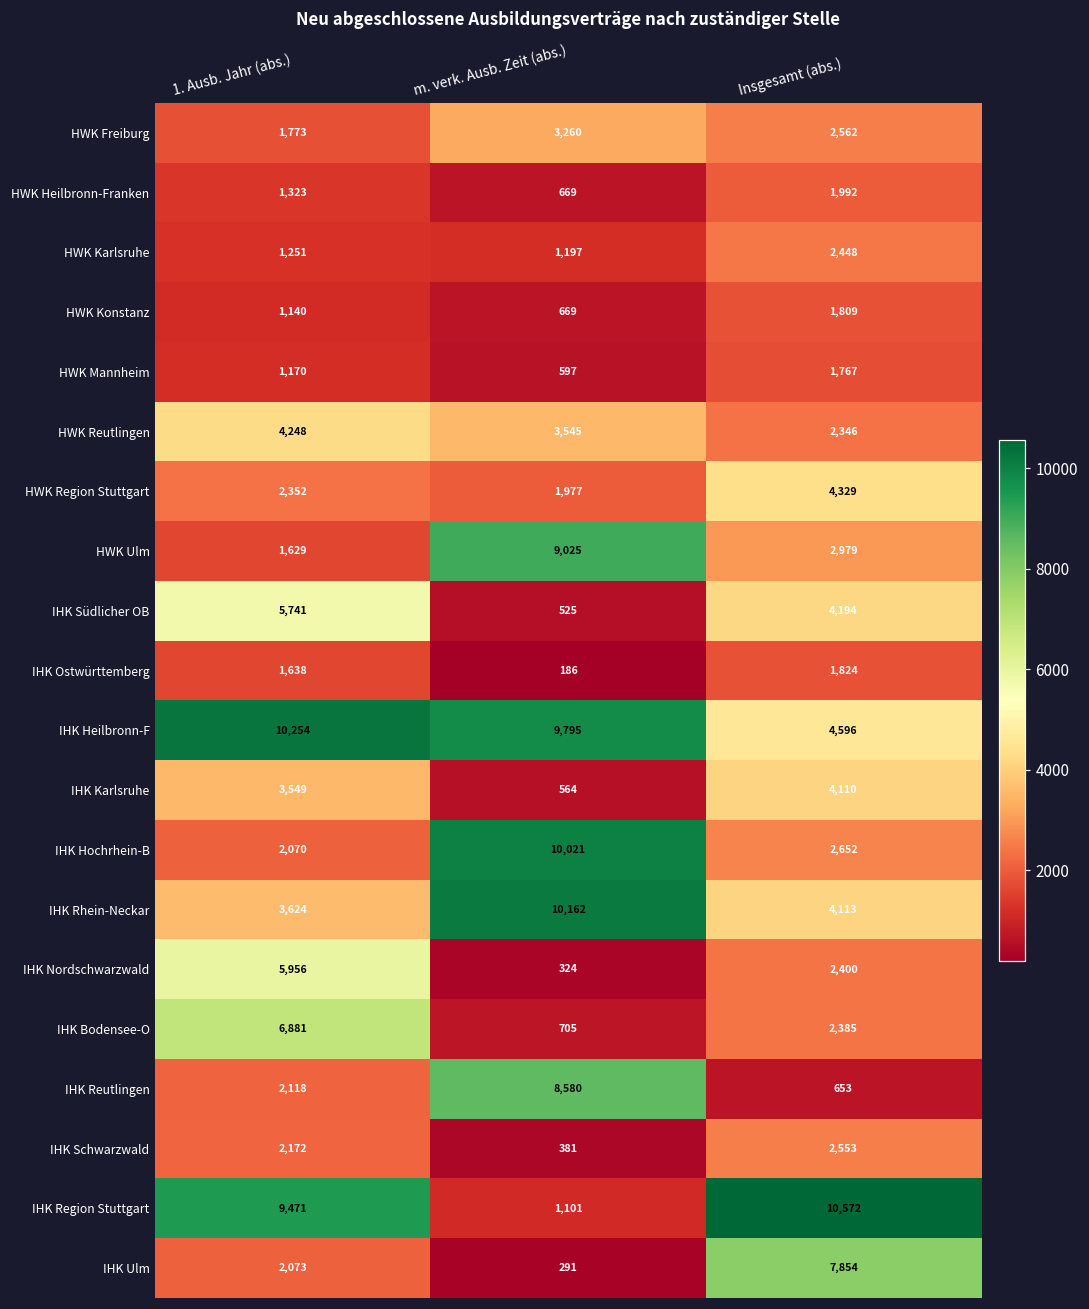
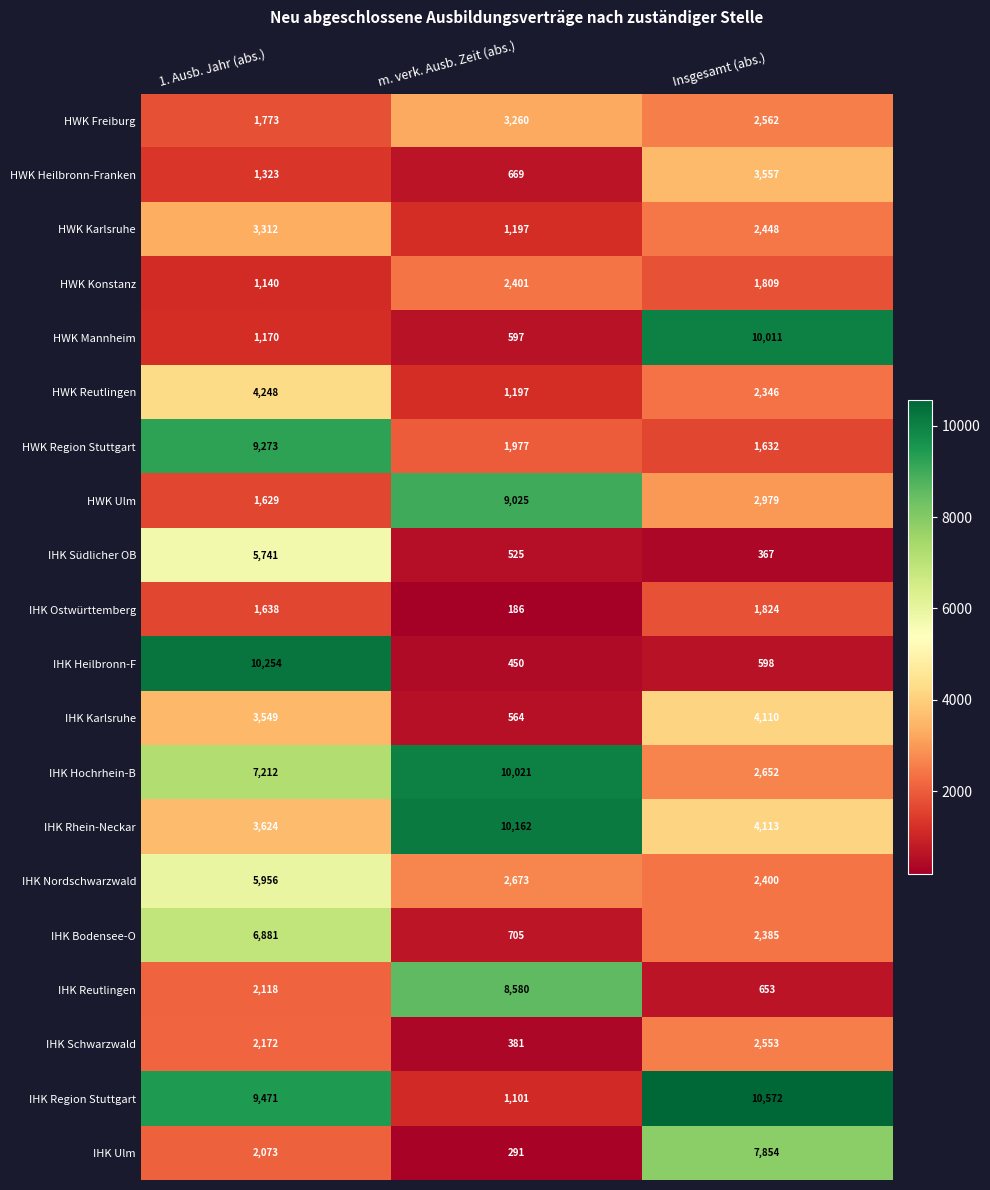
  {
    "HWK Freiburg": {
      "1. Ausb. Jahr (abs.)": "1,773",
      "m. verk. Ausb. Zeit (abs.)": "3,260",
      "Insgesamt (abs.)": "2,562"
    },
    "HWK Heilbronn-Franken": {
      "1. Ausb. Jahr (abs.)": "1,323",
      "m. verk. Ausb. Zeit (abs.)": "669",
-     "Insgesamt (abs.)": "1,992"
+     "Insgesamt (abs.)": "3,557"
    },
    "HWK Karlsruhe": {
-     "1. Ausb. Jahr (abs.)": "1,251",
+     "1. Ausb. Jahr (abs.)": "3,312",
      "m. verk. Ausb. Zeit (abs.)": "1,197",
      "Insgesamt (abs.)": "2,448"
    },
    "HWK Konstanz": {
      "1. Ausb. Jahr (abs.)": "1,140",
-     "m. verk. Ausb. Zeit (abs.)": "669",
+     "m. verk. Ausb. Zeit (abs.)": "2,401",
      "Insgesamt (abs.)": "1,809"
    },
    "HWK Mannheim": {
      "1. Ausb. Jahr (abs.)": "1,170",
      "m. verk. Ausb. Zeit (abs.)": "597",
-     "Insgesamt (abs.)": "1,767"
+     "Insgesamt (abs.)": "10,011"
    },
    "HWK Reutlingen": {
      "1. Ausb. Jahr (abs.)": "4,248",
-     "m. verk. Ausb. Zeit (abs.)": "3,545",
+     "m. verk. Ausb. Zeit (abs.)": "1,197",
      "Insgesamt (abs.)": "2,346"
    },
    "HWK Region Stuttgart": {
-     "1. Ausb. Jahr (abs.)": "2,352",
+     "1. Ausb. Jahr (abs.)": "9,273",
      "m. verk. Ausb. Zeit (abs.)": "1,977",
-     "Insgesamt (abs.)": "4,329"
+     "Insgesamt (abs.)": "1,632"
    },
    "HWK Ulm": {
      "1. Ausb. Jahr (abs.)": "1,629",
      "m. verk. Ausb. Zeit (abs.)": "9,025",
      "Insgesamt (abs.)": "2,979"
    },
    "IHK Südlicher OB": {
      "1. Ausb. Jahr (abs.)": "5,741",
      "m. verk. Ausb. Zeit (abs.)": "525",
-     "Insgesamt (abs.)": "4,194"
+     "Insgesamt (abs.)": "367"
    },
    "IHK Ostwürttemberg": {
      "1. Ausb. Jahr (abs.)": "1,638",
      "m. verk. Ausb. Zeit (abs.)": "186",
      "Insgesamt (abs.)": "1,824"
    },
    "IHK Heilbronn-F": {
      "1. Ausb. Jahr (abs.)": "10,254",
-     "m. verk. Ausb. Zeit (abs.)": "9,795",
-     "Insgesamt (abs.)": "4,596"
+     "m. verk. Ausb. Zeit (abs.)": "450",
+     "Insgesamt (abs.)": "598"
    },
    "IHK Karlsruhe": {
      "1. Ausb. Jahr (abs.)": "3,549",
      "m. verk. Ausb. Zeit (abs.)": "564",
      "Insgesamt (abs.)": "4,110"
    },
    "IHK Hochrhein-B": {
-     "1. Ausb. Jahr (abs.)": "2,070",
+     "1. Ausb. Jahr (abs.)": "7,212",
      "m. verk. Ausb. Zeit (abs.)": "10,021",
      "Insgesamt (abs.)": "2,652"
    },
    "IHK Rhein-Neckar": {
      "1. Ausb. Jahr (abs.)": "3,624",
      "m. verk. Ausb. Zeit (abs.)": "10,162",
      "Insgesamt (abs.)": "4,113"
    },
    "IHK Nordschwarzwald": {
      "1. Ausb. Jahr (abs.)": "5,956",
-     "m. verk. Ausb. Zeit (abs.)": "324",
+     "m. verk. Ausb. Zeit (abs.)": "2,673",
      "Insgesamt (abs.)": "2,400"
    },
    "IHK Bodensee-O": {
      "1. Ausb. Jahr (abs.)": "6,881",
      "m. verk. Ausb. Zeit (abs.)": "705",
      "Insgesamt (abs.)": "2,385"
    },
    "IHK Reutlingen": {
      "1. Ausb. Jahr (abs.)": "2,118",
      "m. verk. Ausb. Zeit (abs.)": "8,580",
      "Insgesamt (abs.)": "653"
    },
    "IHK Schwarzwald": {
      "1. Ausb. Jahr (abs.)": "2,172",
      "m. verk. Ausb. Zeit (abs.)": "381",
      "Insgesamt (abs.)": "2,553"
    },
    "IHK Region Stuttgart": {
      "1. Ausb. Jahr (abs.)": "9,471",
      "m. verk. Ausb. Zeit (abs.)": "1,101",
      "Insgesamt (abs.)": "10,572"
    },
    "IHK Ulm": {
      "1. Ausb. Jahr (abs.)": "2,073",
      "m. verk. Ausb. Zeit (abs.)": "291",
      "Insgesamt (abs.)": "7,854"
    }
  }
